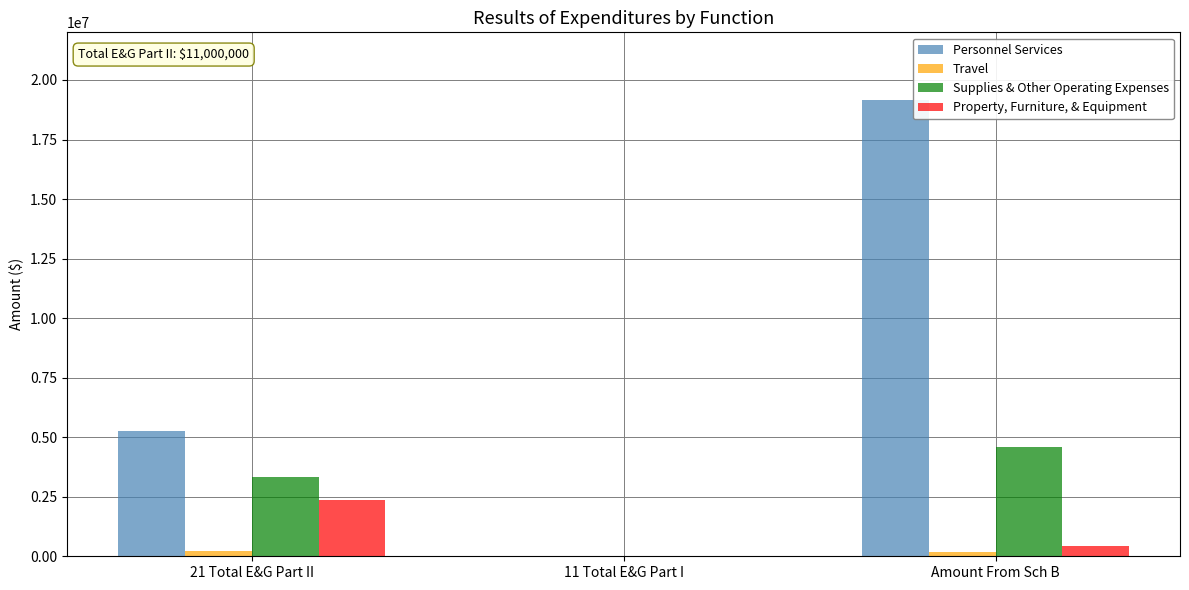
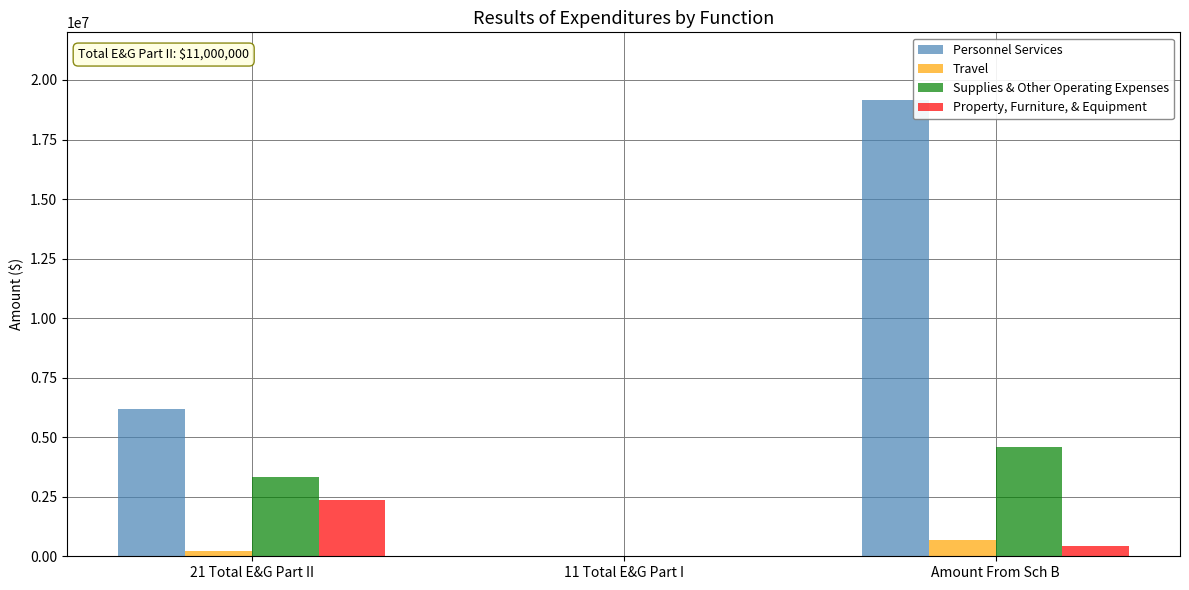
  {
    "Personnel Services": {
-     "21 Total E&G Part II": 5300000,
+     "21 Total E&G Part II": 6200000,
      "11 Total E&G Part I": 0,
      "Amount From Sch B": 19100000
    },
    "Travel": {
      "21 Total E&G Part II": 200000,
      "11 Total E&G Part I": 0,
-     "Amount From Sch B": 200000
+     "Amount From Sch B": 700000
    },
    "Supplies & Other Operating Expenses": {
      "21 Total E&G Part II": 3300000,
      "11 Total E&G Part I": 0,
      "Amount From Sch B": 4600000
    },
    "Property, Furniture, & Equipment": {
      "21 Total E&G Part II": 2300000,
      "11 Total E&G Part I": 0,
      "Amount From Sch B": 400000
    }
  }
